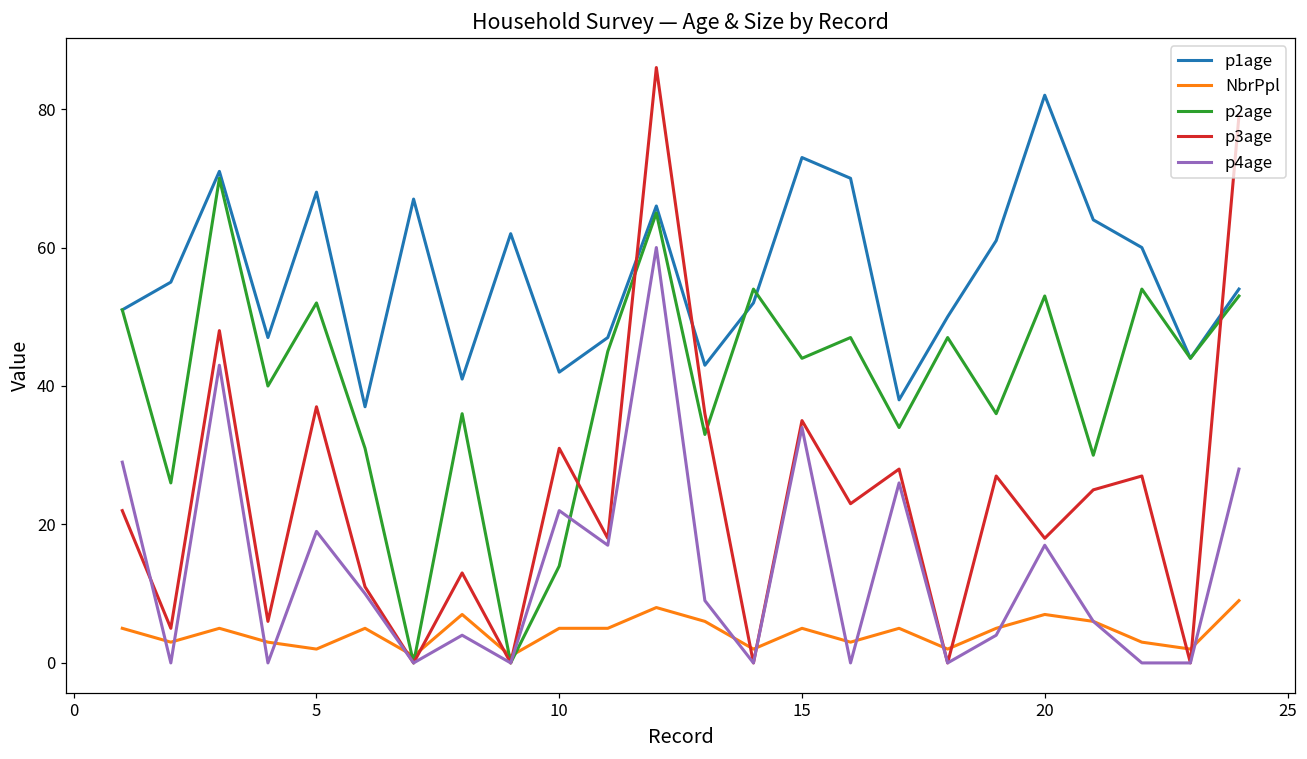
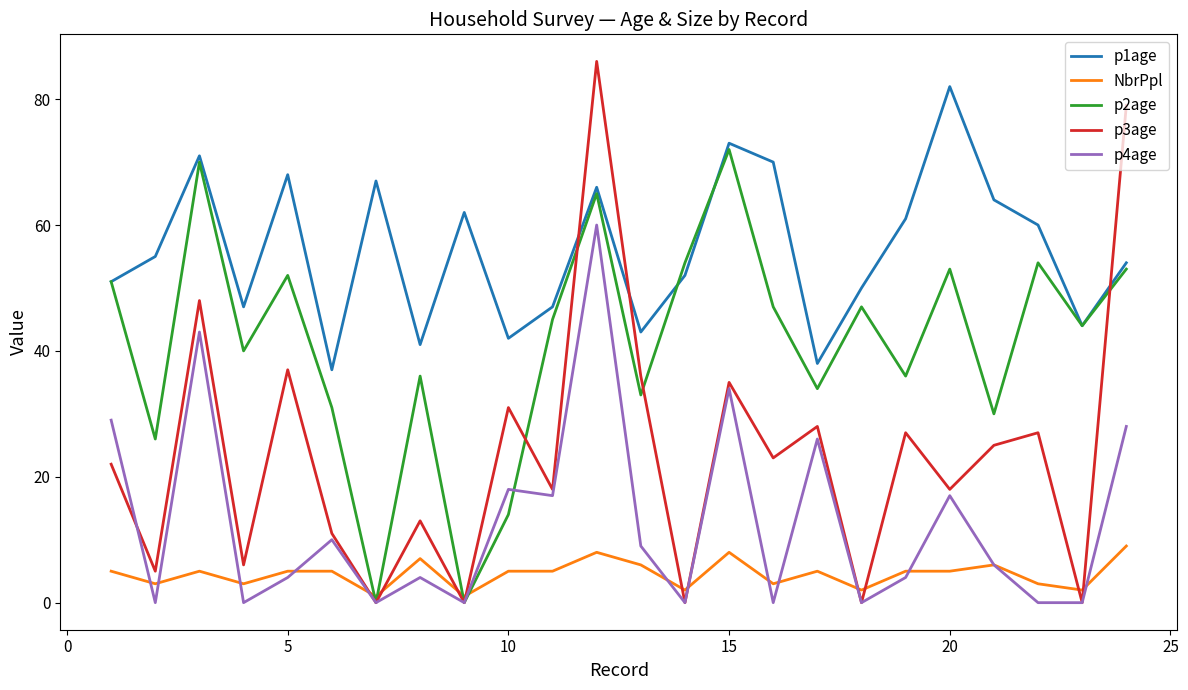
  {
    "p1age": {
      "5": 68,
      "10": 42,
      "15": 73,
      "20": 82
    },
    "NbrPpl": {
-     "5": 2,
+     "5": 5,
      "10": 5,
-     "15": 5,
-     "20": 7
+     "15": 8,
+     "20": 5
    },
    "p2age": {
      "5": 52,
      "10": 14,
-     "15": 44,
+     "15": 72,
      "20": 53
    },
    "p3age": {
      "5": 37,
      "10": 31,
      "15": 35,
      "20": 18
    },
    "p4age": {
-     "5": 19,
-     "10": 22,
+     "5": 4,
+     "10": 18,
      "15": 34,
      "20": 17
    }
  }
